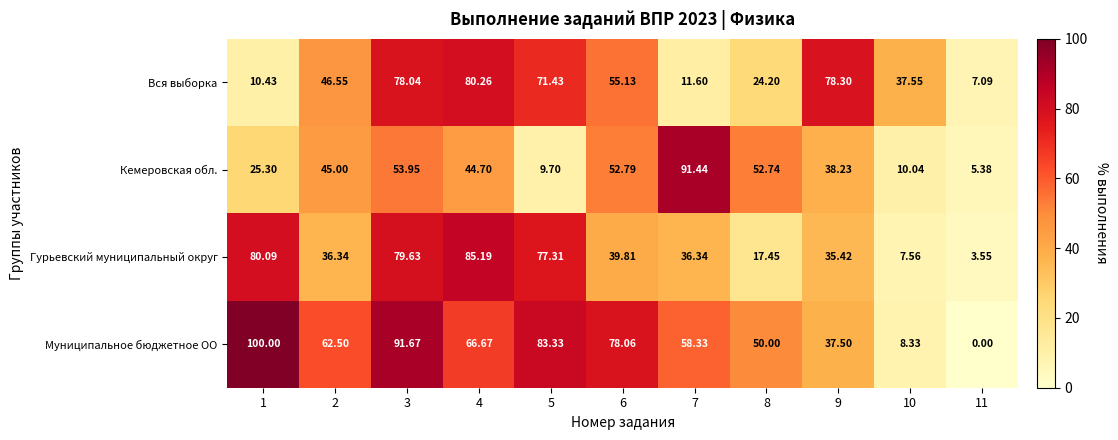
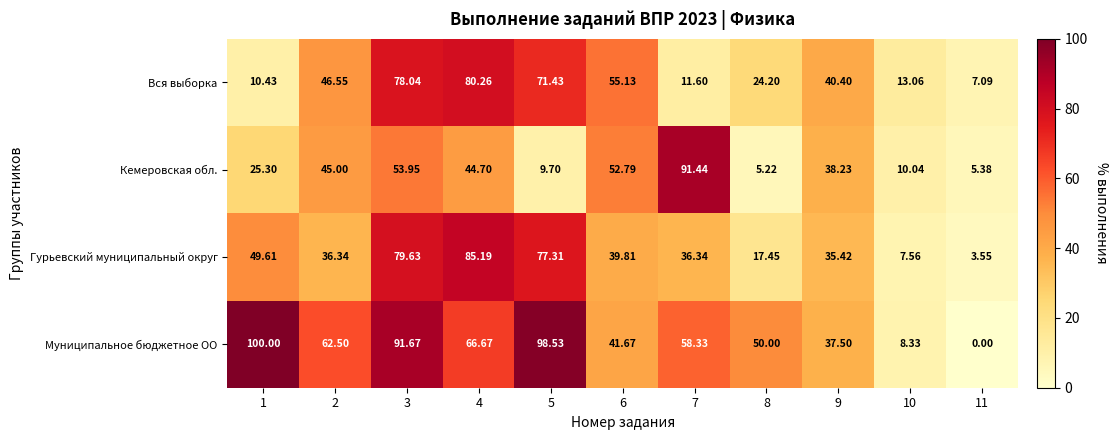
  {
    "Вся выборка": {
      "1": 10.43,
      "2": 46.55,
      "3": 78.04,
      "4": 80.26,
      "5": 71.43,
      "6": 55.13,
      "7": 11.60,
      "8": 24.20,
-     "9": 78.30,
-     "10": 37.55,
+     "9": 40.40,
+     "10": 13.06,
      "11": 7.09
    },
    "Кемеровская обл.": {
      "1": 25.30,
      "2": 45.00,
      "3": 53.95,
      "4": 44.70,
      "5": 9.70,
      "6": 52.79,
      "7": 91.44,
-     "8": 52.74,
+     "8": 5.22,
      "9": 38.23,
      "10": 10.04,
      "11": 5.38
    },
    "Гурьевский муниципальный округ": {
-     "1": 80.09,
+     "1": 49.61,
      "2": 36.34,
      "3": 79.63,
      "4": 85.19,
      "5": 77.31,
      "6": 39.81,
      "7": 36.34,
      "8": 17.45,
      "9": 35.42,
      "10": 7.56,
      "11": 3.55
    },
    "Муниципальное бюджетное ОО": {
      "1": 100.00,
      "2": 62.50,
      "3": 91.67,
      "4": 66.67,
-     "5": 83.33,
-     "6": 78.06,
+     "5": 98.53,
+     "6": 41.67,
      "7": 58.33,
      "8": 50.00,
      "9": 37.50,
      "10": 8.33,
      "11": 0.00
    }
  }
